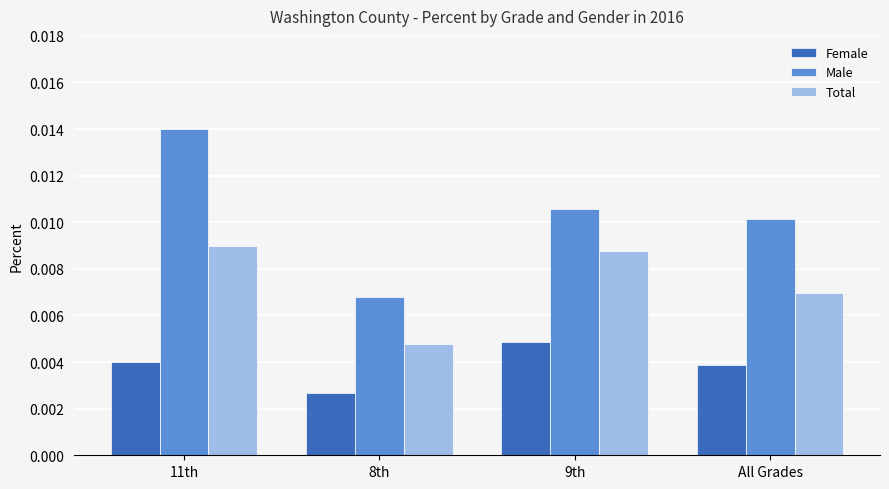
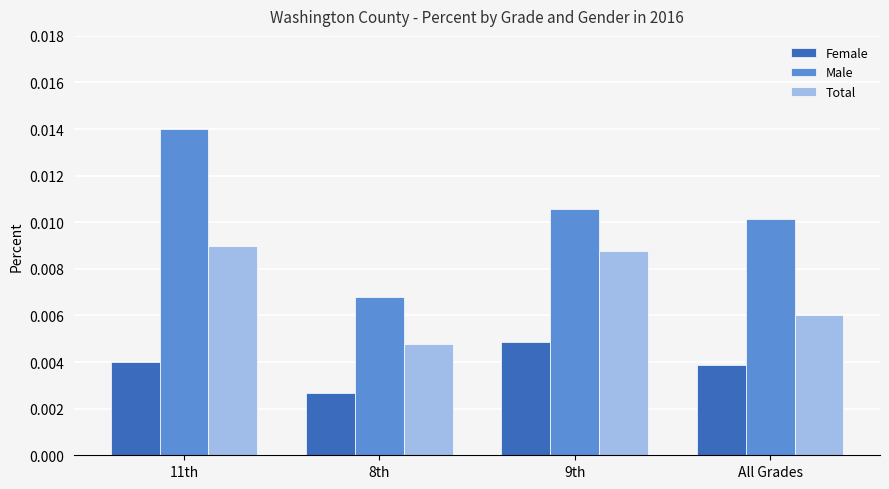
  {
    "Total": {
      "11th": 0.0090,
      "8th": 0.0048,
      "9th": 0.0088,
-     "All Grades": 0.0070
+     "All Grades": 0.0060
    }
  }
